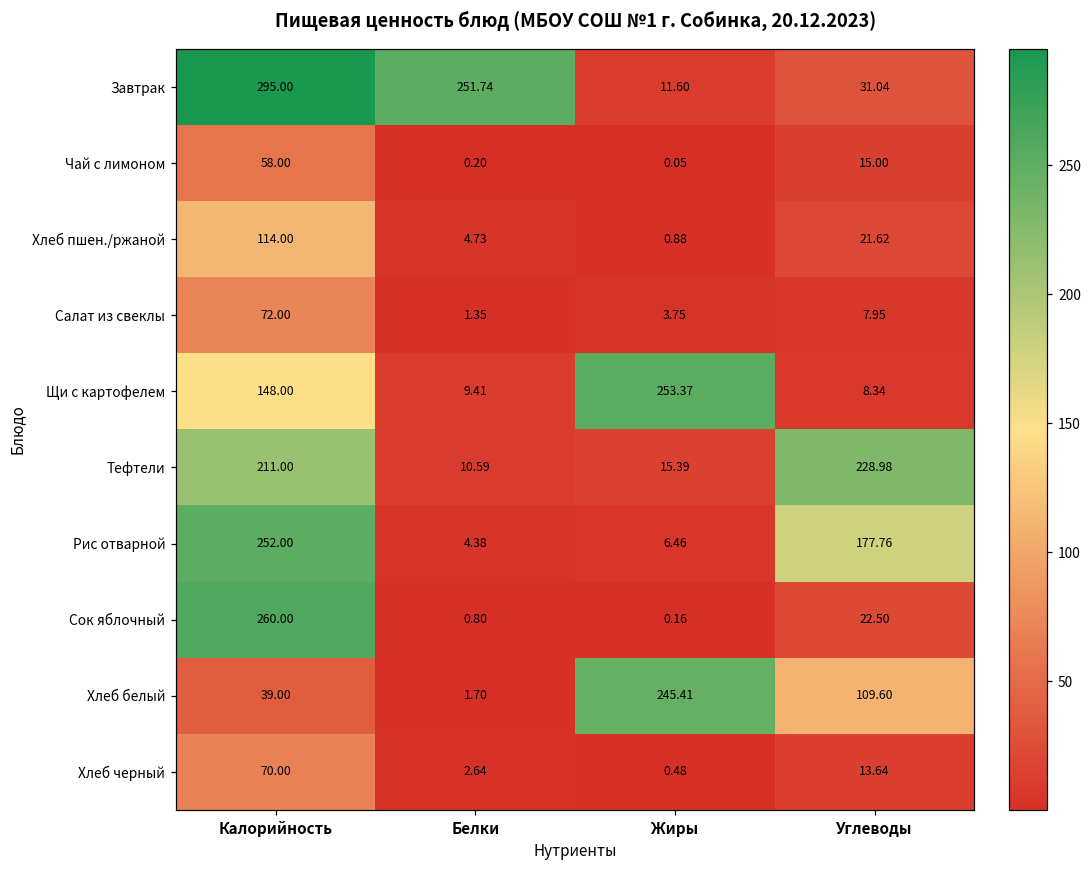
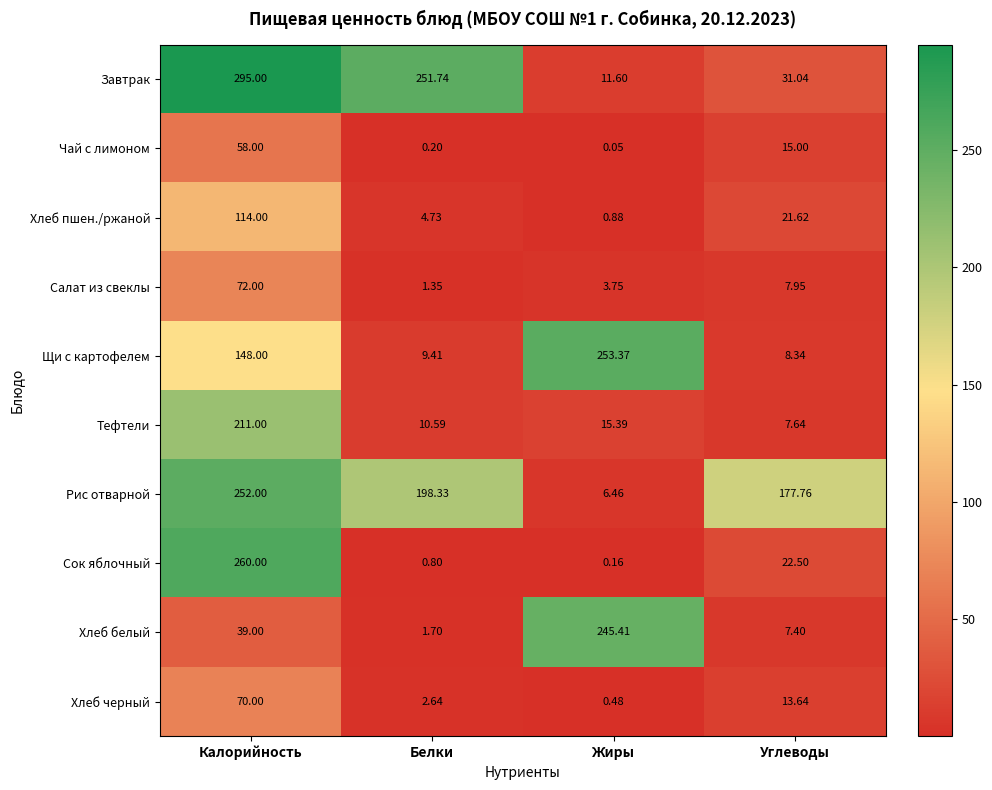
  {
    "Завтрак": {
      "Калорийность": 295.00,
      "Белки": 251.74,
      "Жиры": 11.60,
      "Углеводы": 31.04
    },
    "Чай с лимоном": {
      "Калорийность": 58.00,
      "Белки": 0.20,
      "Жиры": 0.05,
      "Углеводы": 15.00
    },
    "Хлеб пшен./ржаной": {
      "Калорийность": 114.00,
      "Белки": 4.73,
      "Жиры": 0.88,
      "Углеводы": 21.62
    },
    "Салат из свеклы": {
      "Калорийность": 72.00,
      "Белки": 1.35,
      "Жиры": 3.75,
      "Углеводы": 7.95
    },
    "Щи с картофелем": {
      "Калорийность": 148.00,
      "Белки": 9.41,
      "Жиры": 253.37,
      "Углеводы": 8.34
    },
    "Тефтели": {
      "Калорийность": 211.00,
      "Белки": 10.59,
      "Жиры": 15.39,
-     "Углеводы": 228.98
+     "Углеводы": 7.64
    },
    "Рис отварной": {
      "Калорийность": 252.00,
-     "Белки": 4.38,
+     "Белки": 198.33,
      "Жиры": 6.46,
      "Углеводы": 177.76
    },
    "Сок яблочный": {
      "Калорийность": 260.00,
      "Белки": 0.80,
      "Жиры": 0.16,
      "Углеводы": 22.50
    },
    "Хлеб белый": {
      "Калорийность": 39.00,
      "Белки": 1.70,
      "Жиры": 245.41,
-     "Углеводы": 109.60
+     "Углеводы": 7.40
    },
    "Хлеб черный": {
      "Калорийность": 70.00,
      "Белки": 2.64,
      "Жиры": 0.48,
      "Углеводы": 13.64
    }
  }
